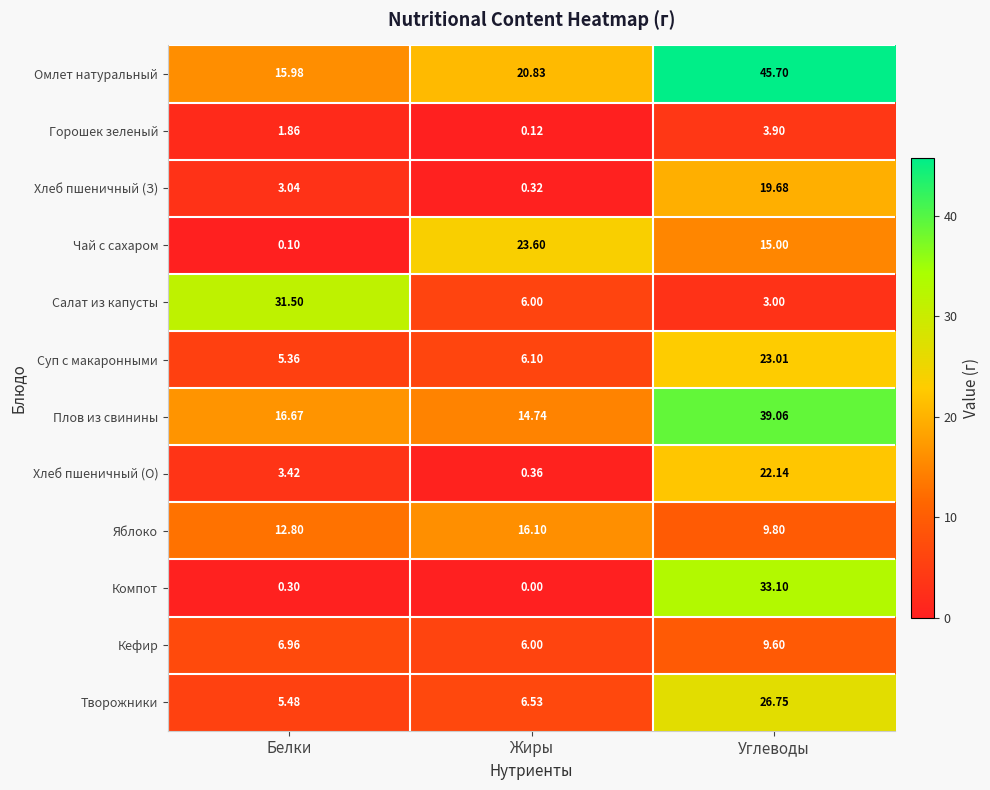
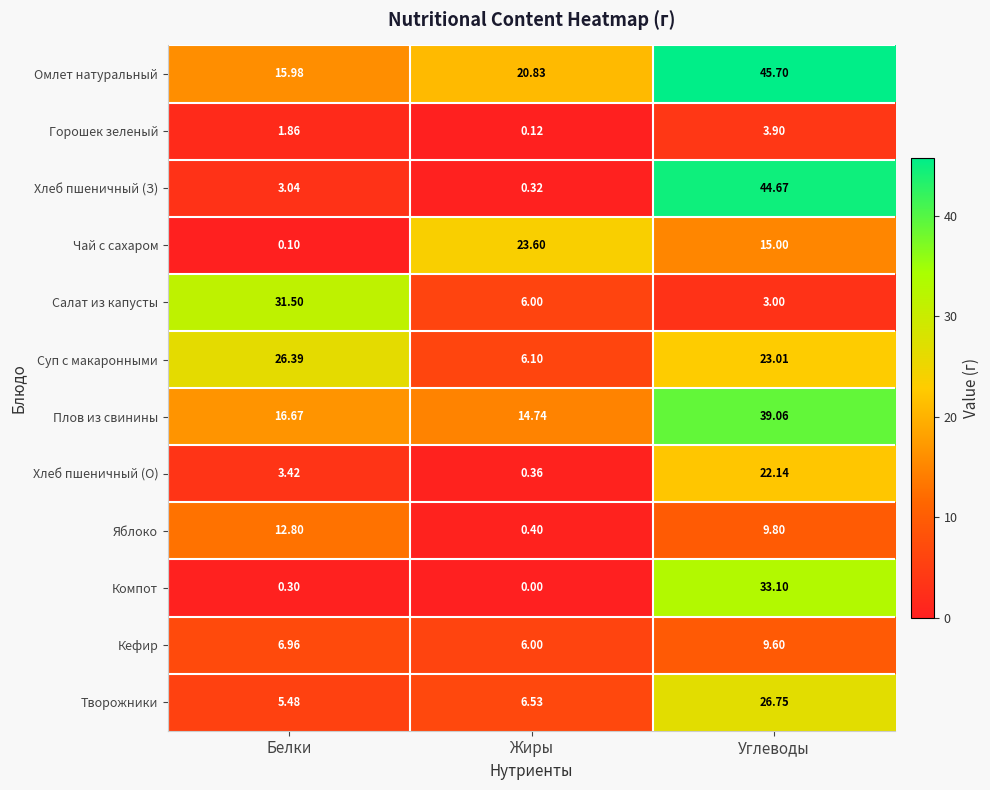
  {
    "Омлет натуральный": {
      "Белки": 15.98,
      "Жиры": 20.83,
      "Углеводы": 45.70
    },
    "Горошек зеленый": {
      "Белки": 1.86,
      "Жиры": 0.12,
      "Углеводы": 3.90
    },
    "Хлеб пшеничный (З)": {
      "Белки": 3.04,
      "Жиры": 0.32,
-     "Углеводы": 19.68
+     "Углеводы": 44.67
    },
    "Чай с сахаром": {
      "Белки": 0.10,
      "Жиры": 23.60,
      "Углеводы": 15.00
    },
    "Салат из капусты": {
      "Белки": 31.50,
      "Жиры": 6.00,
      "Углеводы": 3.00
    },
    "Суп с макаронными": {
-     "Белки": 5.36,
+     "Белки": 26.39,
      "Жиры": 6.10,
      "Углеводы": 23.01
    },
    "Плов из свинины": {
      "Белки": 16.67,
      "Жиры": 14.74,
      "Углеводы": 39.06
    },
    "Хлеб пшеничный (О)": {
      "Белки": 3.42,
      "Жиры": 0.36,
      "Углеводы": 22.14
    },
    "Яблоко": {
      "Белки": 12.80,
-     "Жиры": 16.10,
+     "Жиры": 0.40,
      "Углеводы": 9.80
    },
    "Компот": {
      "Белки": 0.30,
      "Жиры": 0.00,
      "Углеводы": 33.10
    },
    "Кефир": {
      "Белки": 6.96,
      "Жиры": 6.00,
      "Углеводы": 9.60
    },
    "Творожники": {
      "Белки": 5.48,
      "Жиры": 6.53,
      "Углеводы": 26.75
    }
  }
